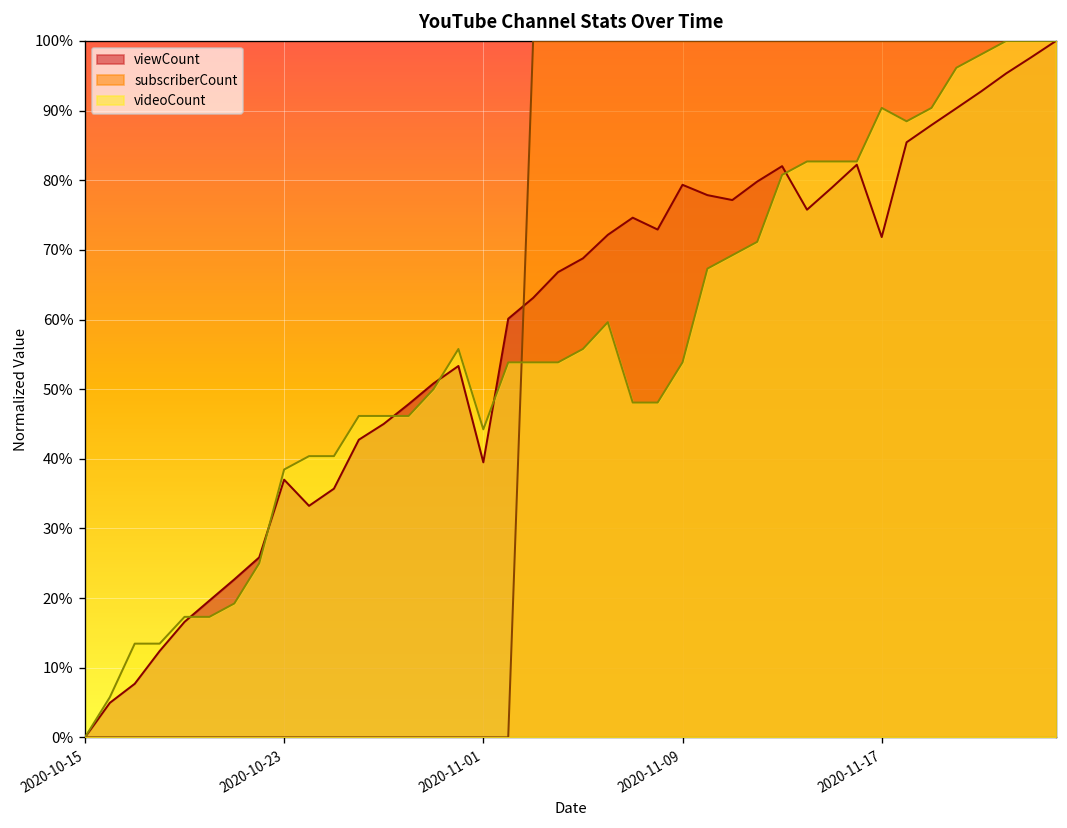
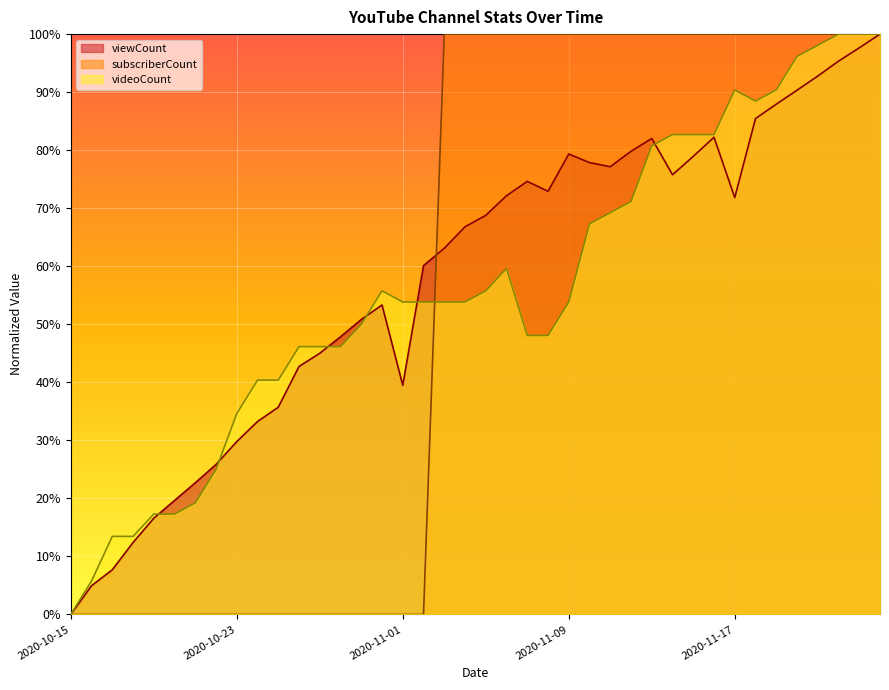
  {
    "viewCount": {
-     "2020-10-23": "37%",
+     "2020-10-23": "30%",
      "2020-11-01": "39%",
      "2020-11-09": "79%",
      "2020-11-17": "72%"
    },
    "subscriberCount": {
      "2020-10-23": "0%",
      "2020-11-01": "0%",
      "2020-11-09": "100%",
      "2020-11-17": "100%"
    },
    "videoCount": {
-     "2020-10-23": "38%",
-     "2020-11-01": "44%",
+     "2020-10-23": "35%",
+     "2020-11-01": "54%",
      "2020-11-09": "54%",
      "2020-11-17": "90%"
    }
  }
